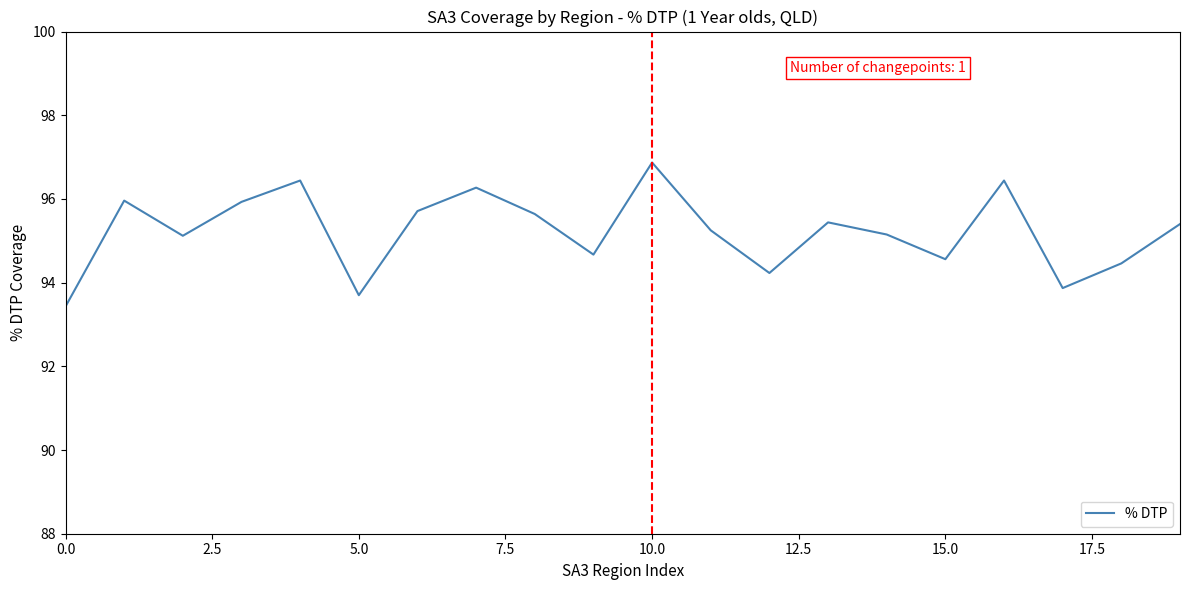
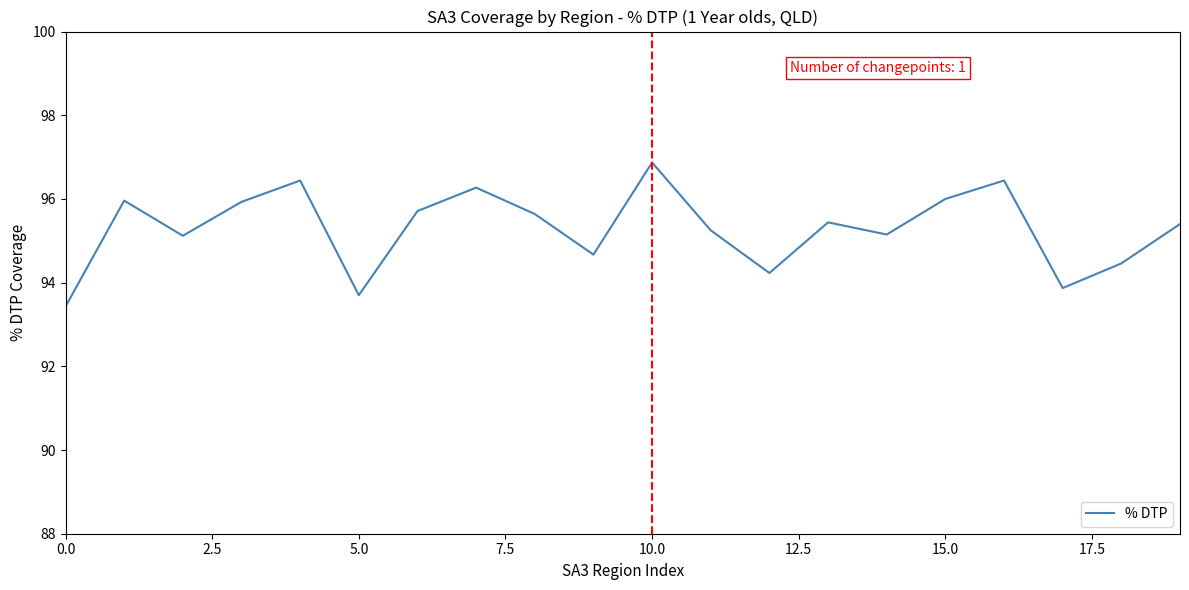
  {
    "0.0": 93.4,
    "5.0": 93.7,
    "10.0": 96.9,
-   "15.0": 94.6
+   "15.0": 96.0
  }
